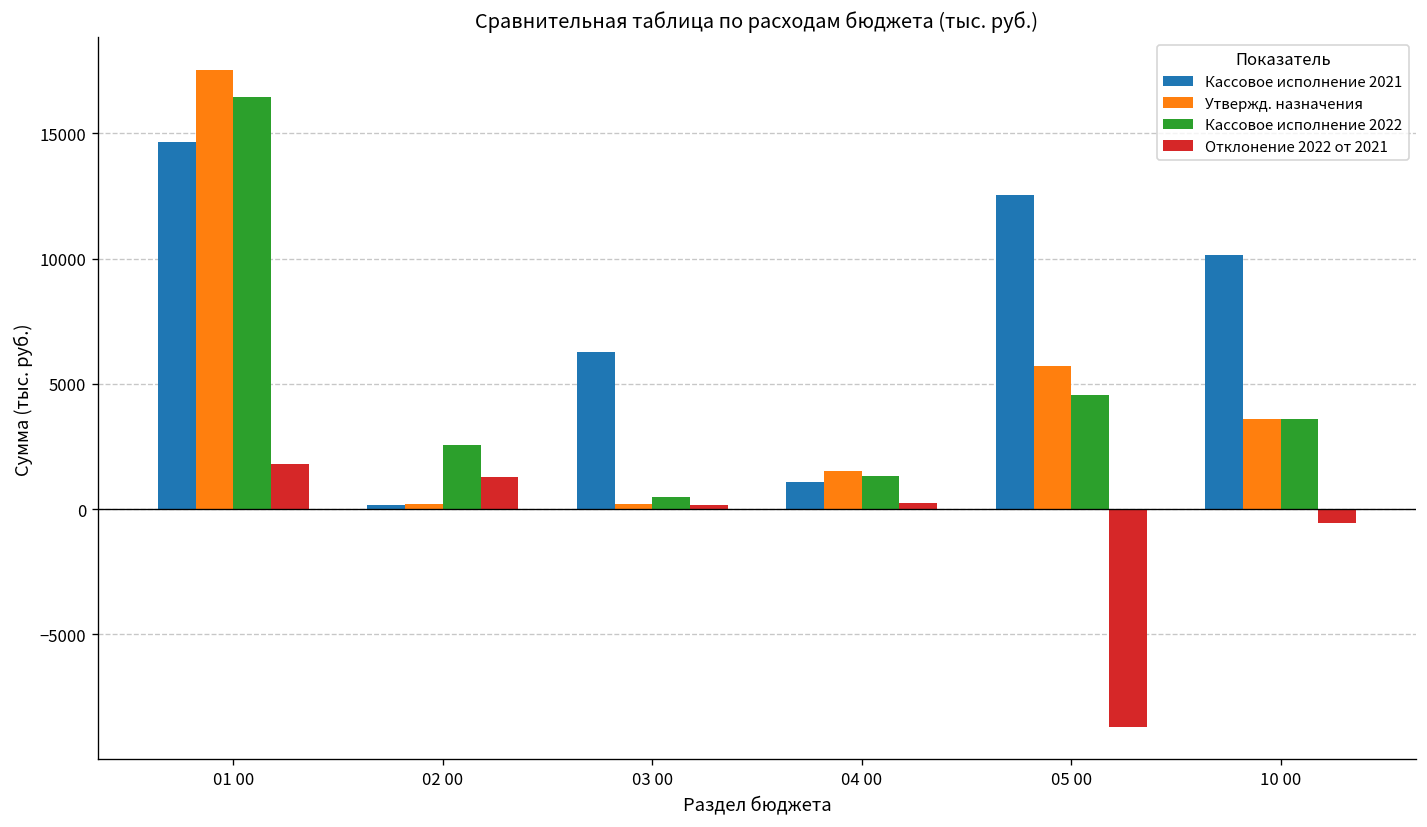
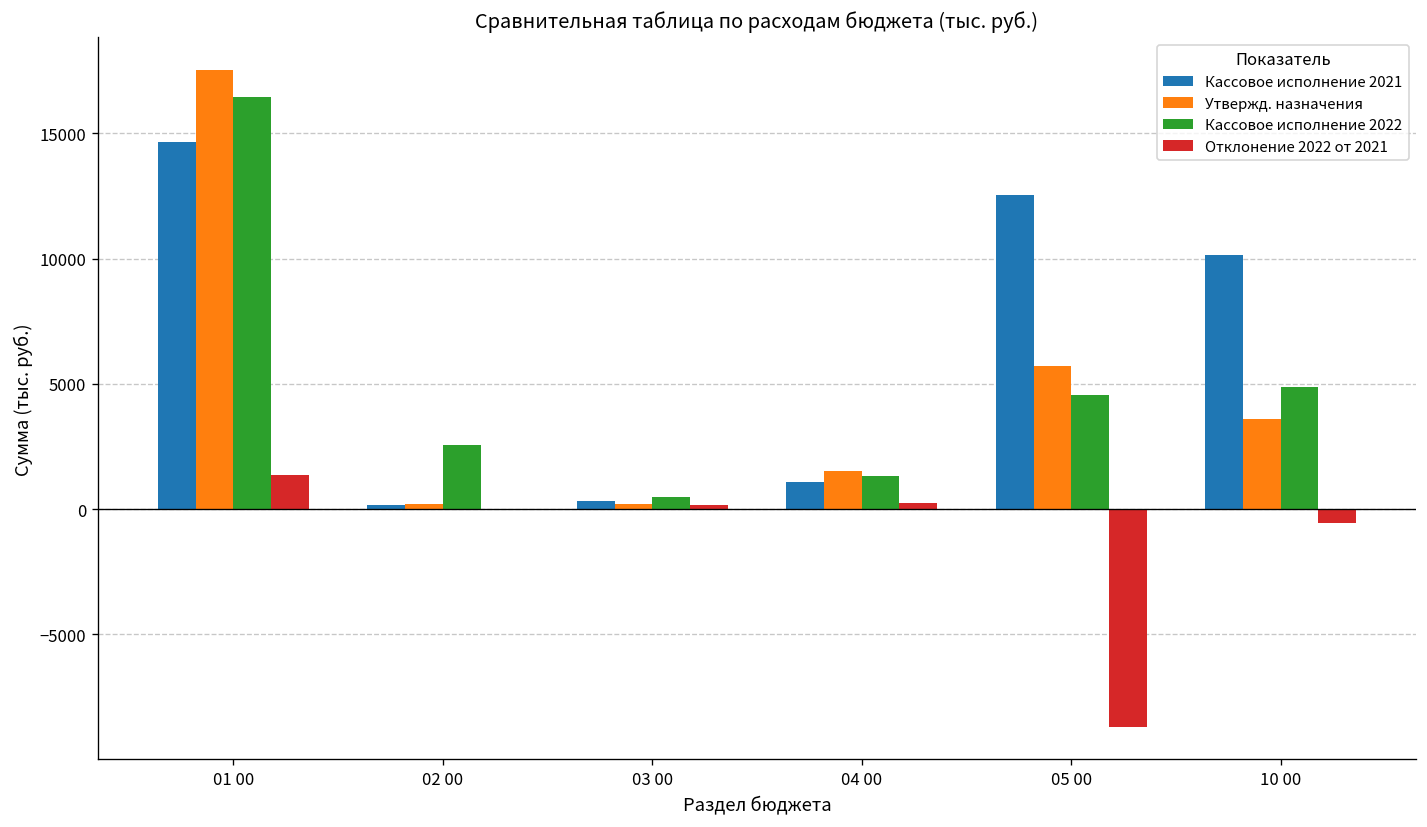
  {
    "Кассовое исполнение 2021": {
      "01 00": 14700,
      "02 00": 200,
-     "03 00": 6300,
+     "03 00": 300,
      "04 00": 1100,
      "05 00": 12500,
      "10 00": 10100
    },
    "Утвержд. назначения": {
      "01 00": 17500,
      "02 00": 200,
      "03 00": 200,
      "04 00": 1500,
      "05 00": 5700,
      "10 00": 3600
    },
    "Кассовое исполнение 2022": {
      "01 00": 16500,
      "02 00": 2600,
      "03 00": 500,
      "04 00": 1300,
      "05 00": 4500,
-     "10 00": 3600
+     "10 00": 4900
    },
    "Отклонение 2022 от 2021": {
-     "01 00": 1800,
-     "02 00": 1300,
+     "01 00": 1400,
+     "02 00": 0,
      "03 00": 200,
      "04 00": 200,
      "05 00": -8700,
      "10 00": -600
    }
  }
